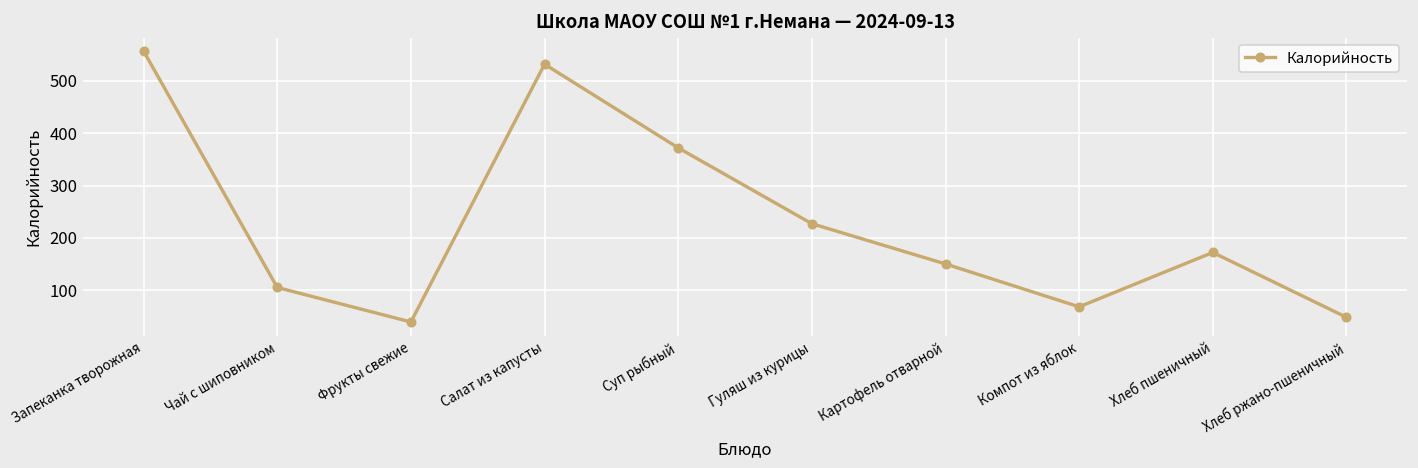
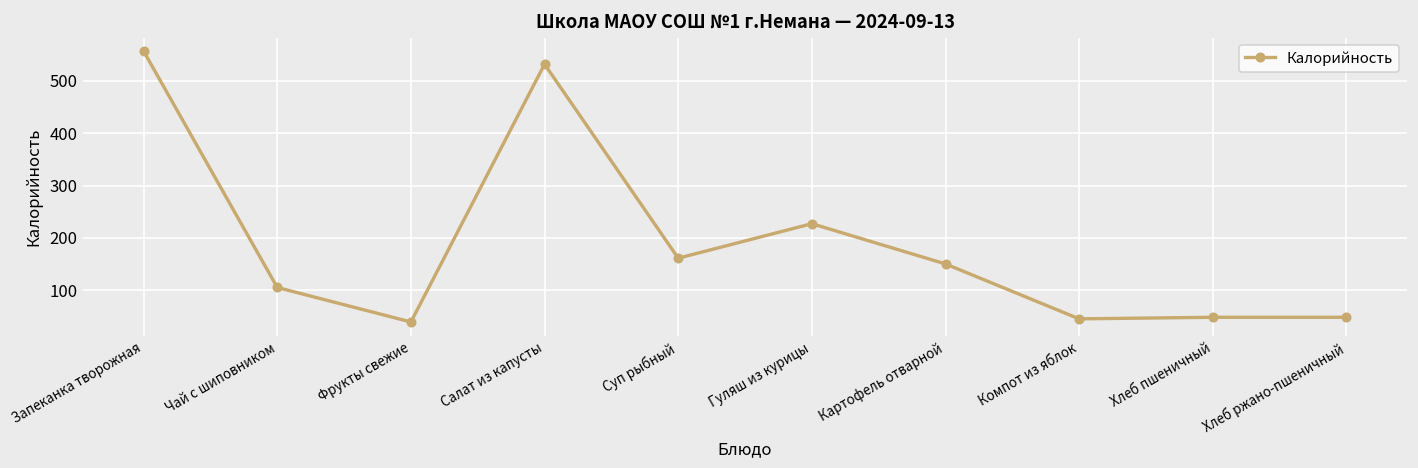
  {
    "Запеканка творожная": 560,
    "Чай с шиповником": 110,
    "Фрукты свежие": 40,
    "Салат из капусты": 530,
-   "Суп рыбный": 370,
+   "Суп рыбный": 160,
    "Гуляш из курицы": 230,
    "Картофель отварной": 150,
-   "Компот из яблок": 70,
-   "Хлеб пшеничный": 170,
+   "Компот из яблок": 50,
+   "Хлеб пшеничный": 50,
    "Хлеб ржано-пшеничный": 50
  }
